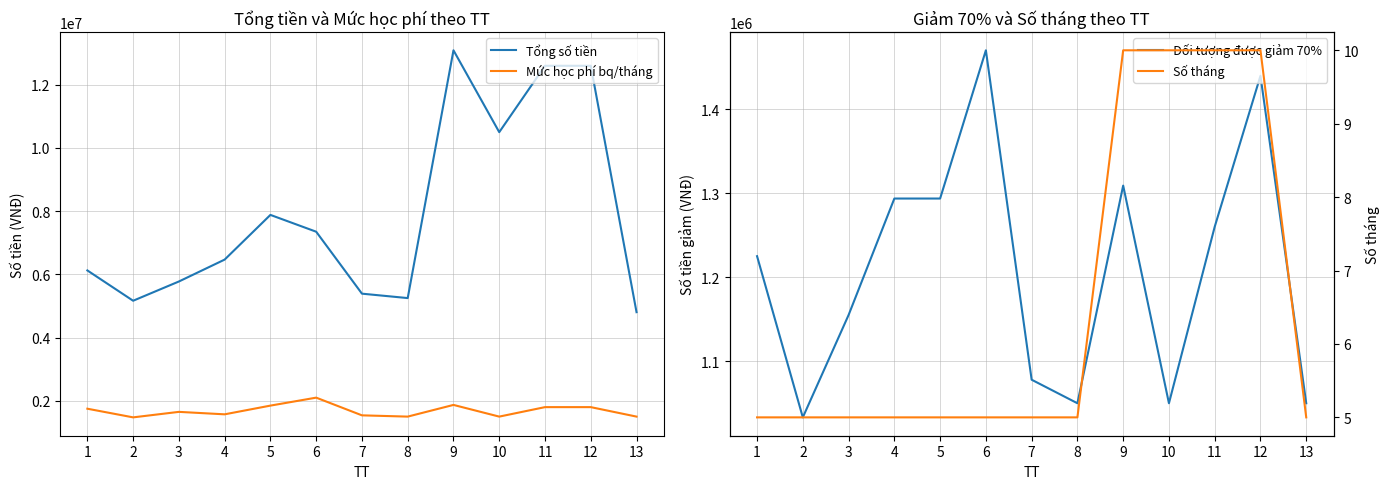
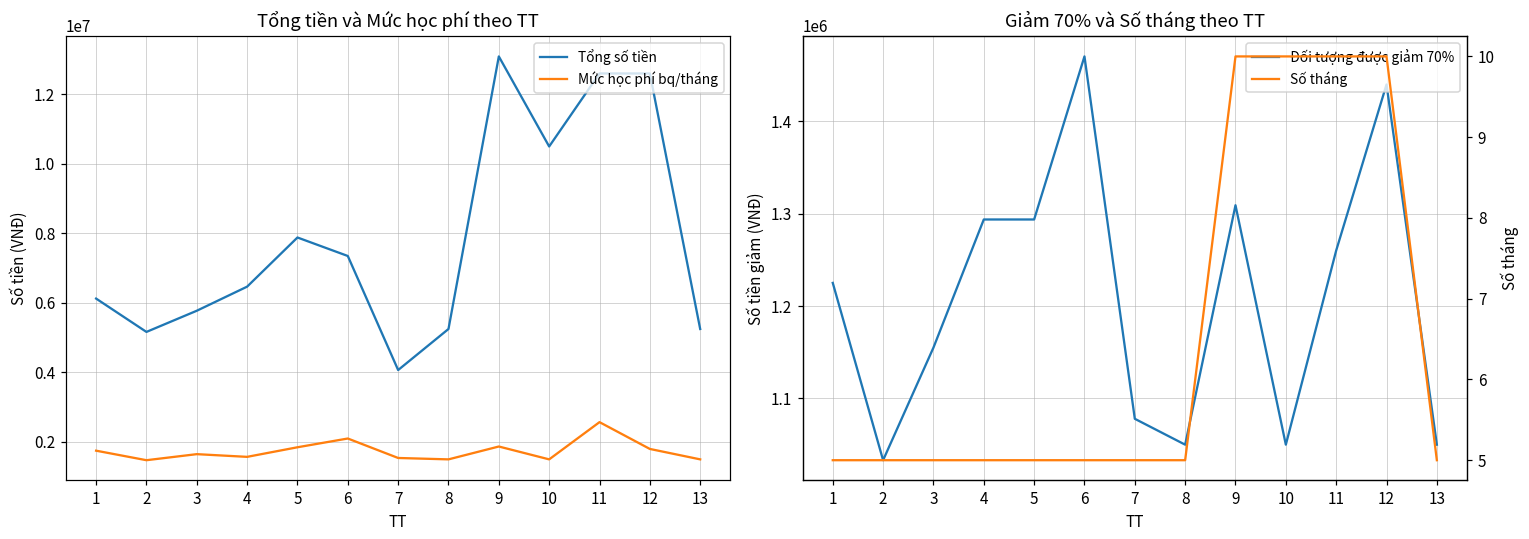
  {
    "Tổng tiền và Mức học phí theo TT": {
      "Tổng số tiền": {
        "1": 6100000,
        "2": 5200000,
        "3": 5800000,
        "4": 6500000,
        "5": 7900000,
        "6": 7400000,
-       "7": 5400000,
+       "7": 4100000,
        "8": 5300000,
        "9": 13100000,
        "10": 10500000,
-       "13": 4800000
+       "13": 5300000
      },
      "Mức học phí bq/tháng": {
        "1": 1800000,
        "2": 1500000,
        "3": 1700000,
        "4": 1600000,
        "5": 1800000,
        "6": 2100000,
        "7": 1500000,
        "8": 1500000,
        "9": 1900000,
        "10": 1500000,
-       "11": 1800000,
+       "11": 2600000,
        "12": 1800000,
        "13": 1500000
      }
    }
  }
